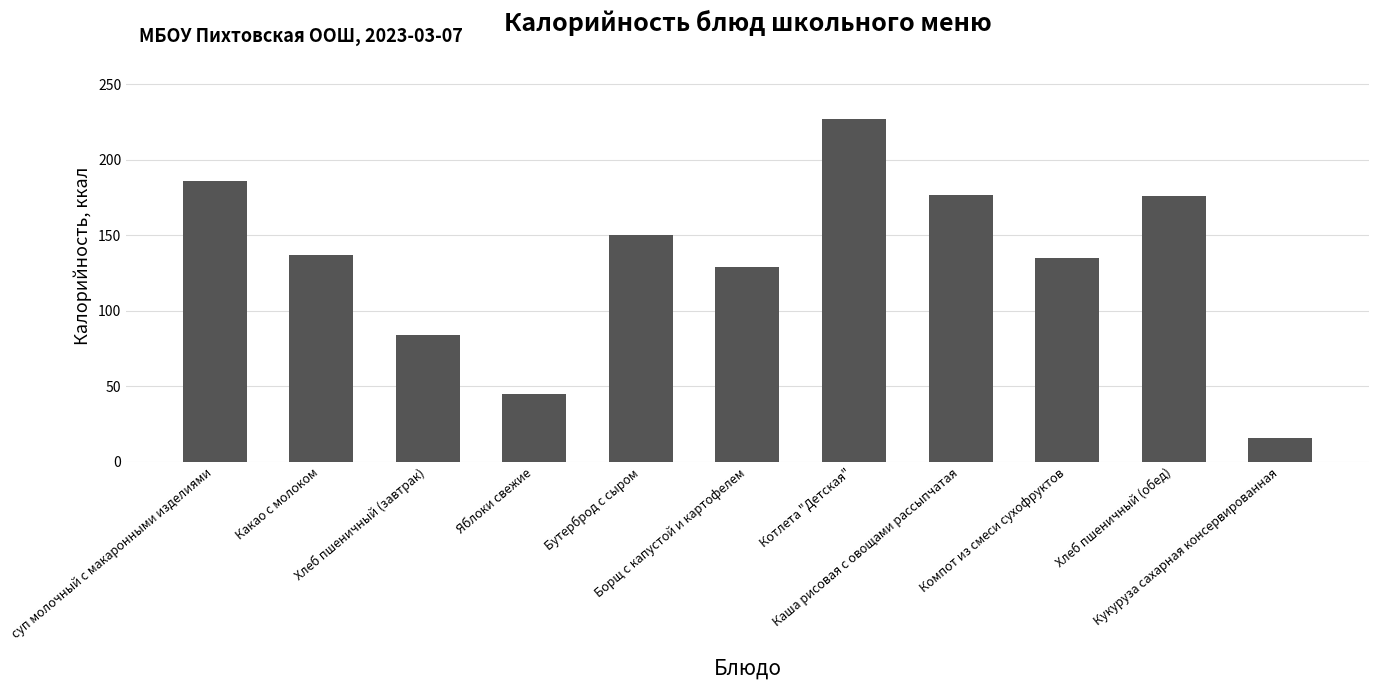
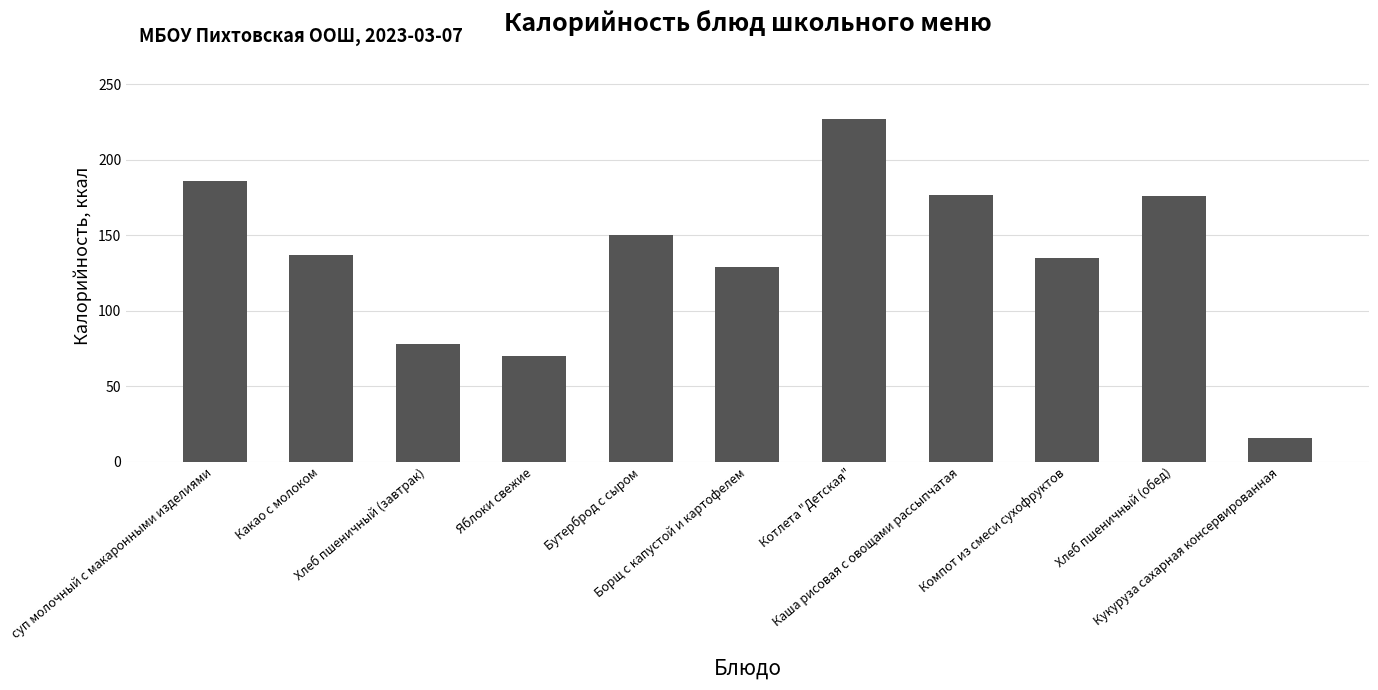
  {
    "суп молочный с макаронными изделиями": 186,
    "Какао с молоком": 137,
-   "Хлеб пшеничный (завтрак)": 84,
-   "Яблоки свежие": 45,
+   "Хлеб пшеничный (завтрак)": 78,
+   "Яблоки свежие": 70,
    "Бутерброд с сыром": 150,
    "Борщ с капустой и картофелем": 129,
    "Котлета \"Детская\"": 227,
    "Каша рисовая с овощами рассыпчатая": 177,
    "Компот из смеси сухофруктов": 135,
    "Хлеб пшеничный (обед)": 176,
    "Кукуруза сахарная консервированная": 16
  }
